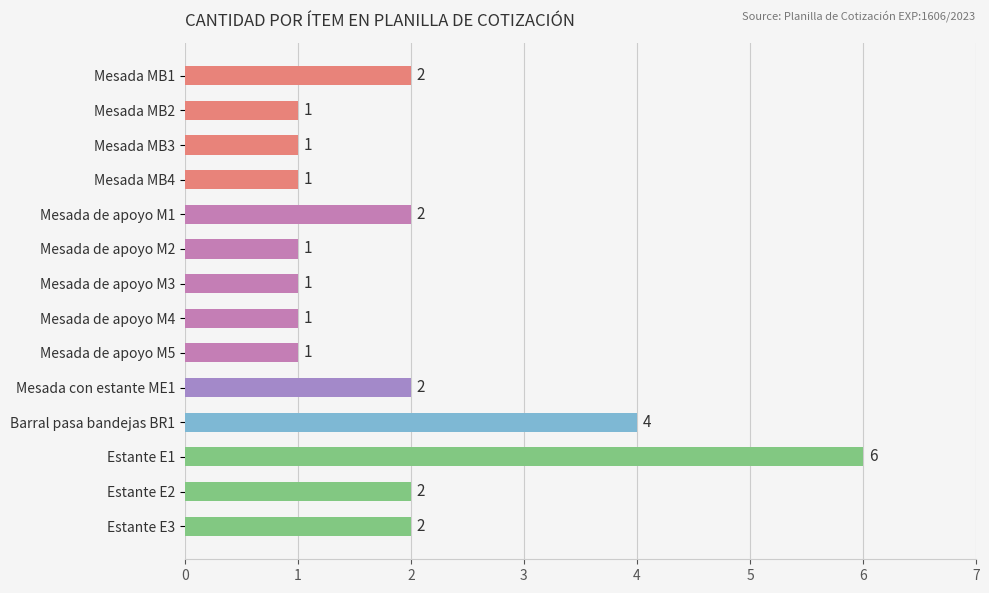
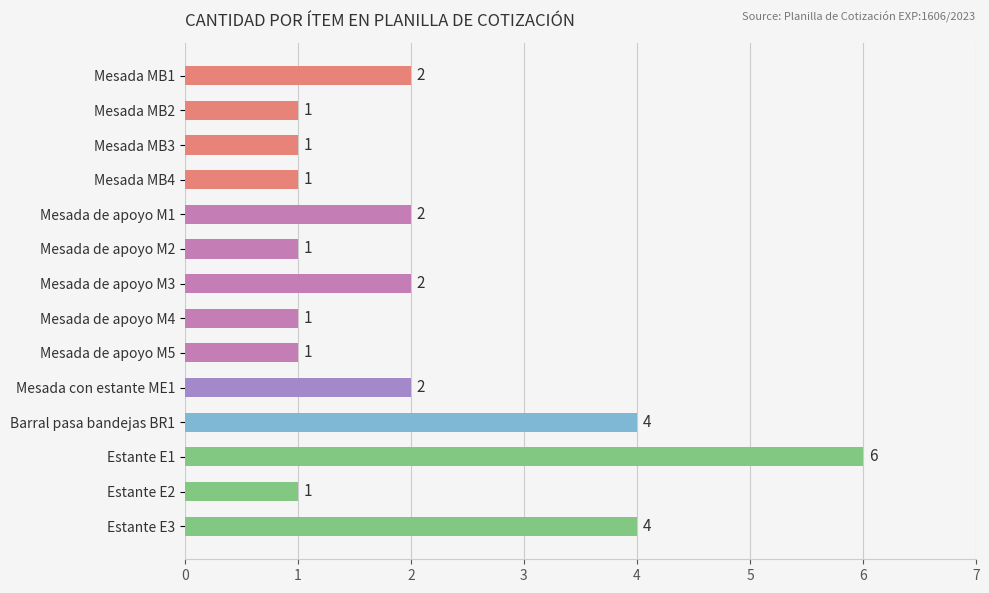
  {
    "Mesada MB1": 2,
    "Mesada MB2": 1,
    "Mesada MB3": 1,
    "Mesada MB4": 1,
    "Mesada de apoyo M1": 2,
    "Mesada de apoyo M2": 1,
-   "Mesada de apoyo M3": 1,
+   "Mesada de apoyo M3": 2,
    "Mesada de apoyo M4": 1,
    "Mesada de apoyo M5": 1,
    "Mesada con estante ME1": 2,
    "Barral pasa bandejas BR1": 4,
    "Estante E1": 6,
-   "Estante E2": 2,
-   "Estante E3": 2
+   "Estante E2": 1,
+   "Estante E3": 4
  }
